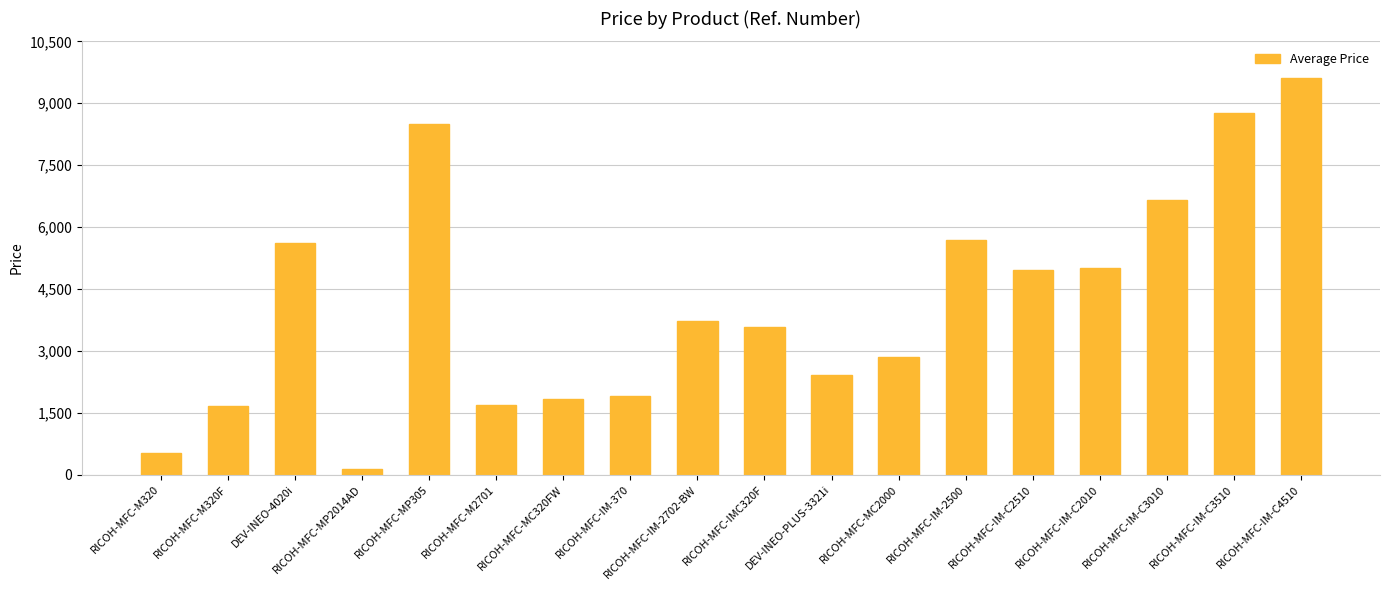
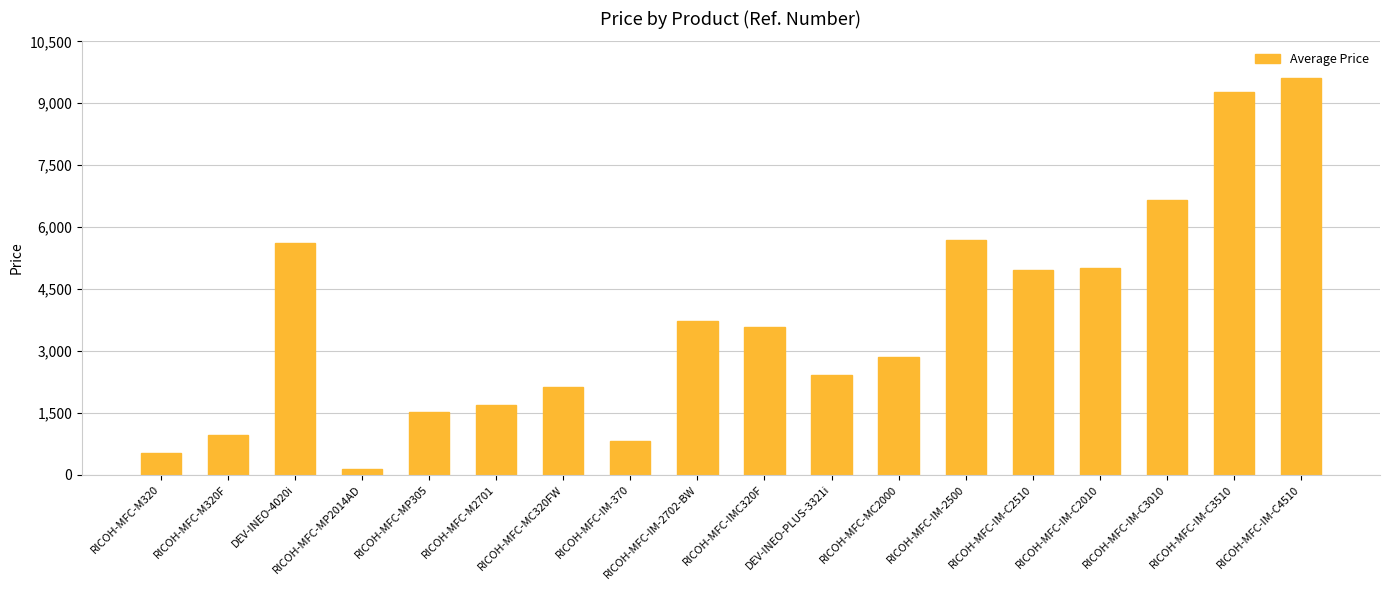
  {
    "RICOH-MFC-M320": "500",
-   "RICOH-MFC-M320F": "1,700",
+   "RICOH-MFC-M320F": "1,000",
    "DEV-INEO-4020i": "5,600",
    "RICOH-MFC-MP2014AD": "100",
-   "RICOH-MFC-MP305": "8,500",
+   "RICOH-MFC-MP305": "1,500",
    "RICOH-MFC-M2701": "1,700",
-   "RICOH-MFC-MC320FW": "1,800",
-   "RICOH-MFC-IM-370": "1,900",
+   "RICOH-MFC-MC320FW": "2,100",
+   "RICOH-MFC-IM-370": "800",
    "RICOH-MFC-IM-2702-BW": "3,700",
    "RICOH-MFC-IMC320F": "3,600",
    "DEV-INEO-PLUS-3321i": "2,400",
    "RICOH-MFC-MC2000": "2,800",
    "RICOH-MFC-IM-2500": "5,700",
    "RICOH-MFC-IM-C2510": "5,000",
    "RICOH-MFC-IM-C2010": "5,000",
    "RICOH-MFC-IM-C3010": "6,700",
-   "RICOH-MFC-IM-C3510": "8,800",
+   "RICOH-MFC-IM-C3510": "9,300",
    "RICOH-MFC-IM-C4510": "9,600"
  }
